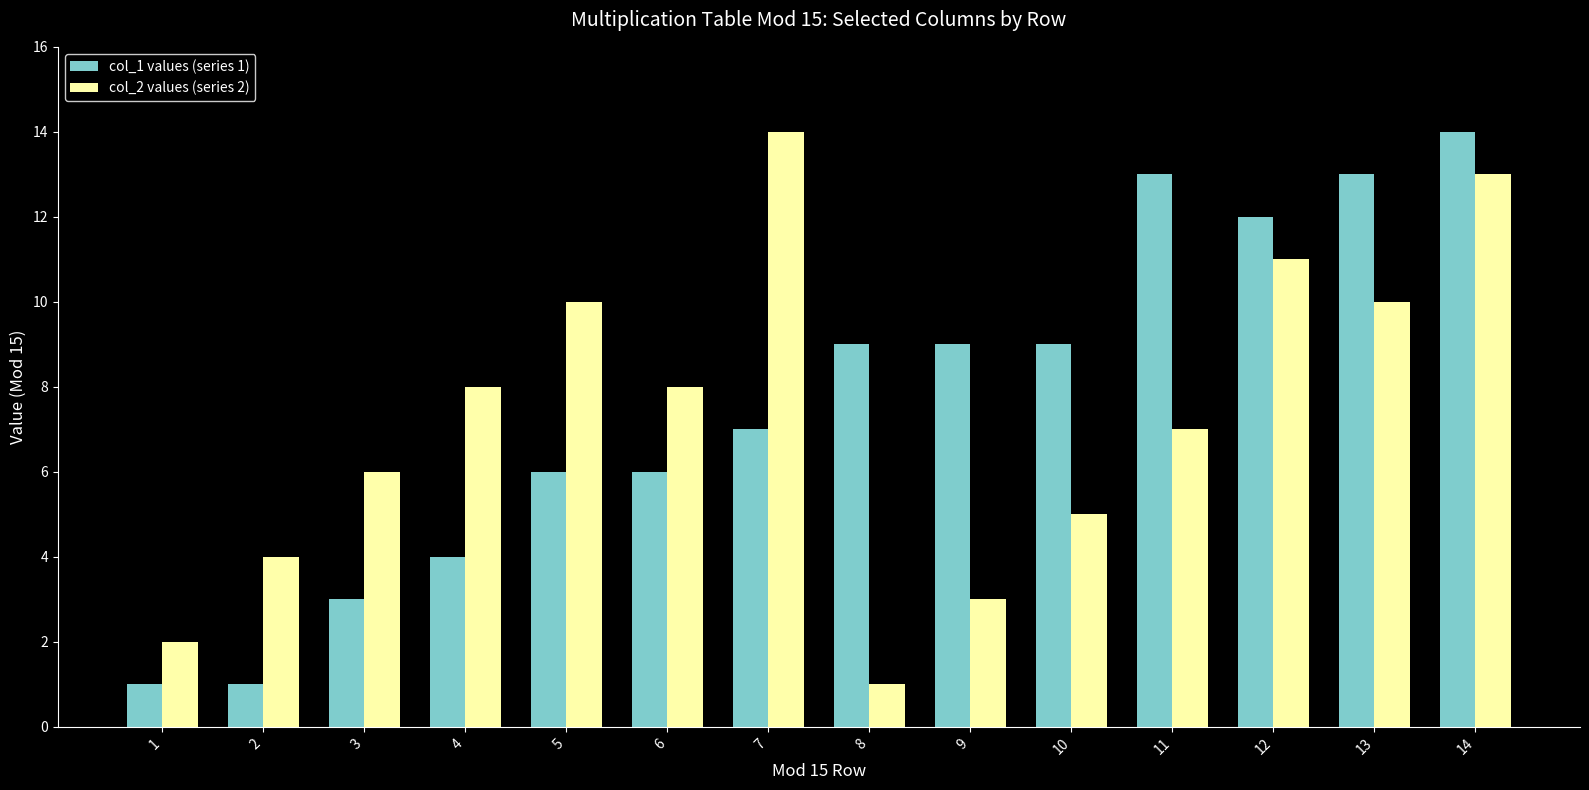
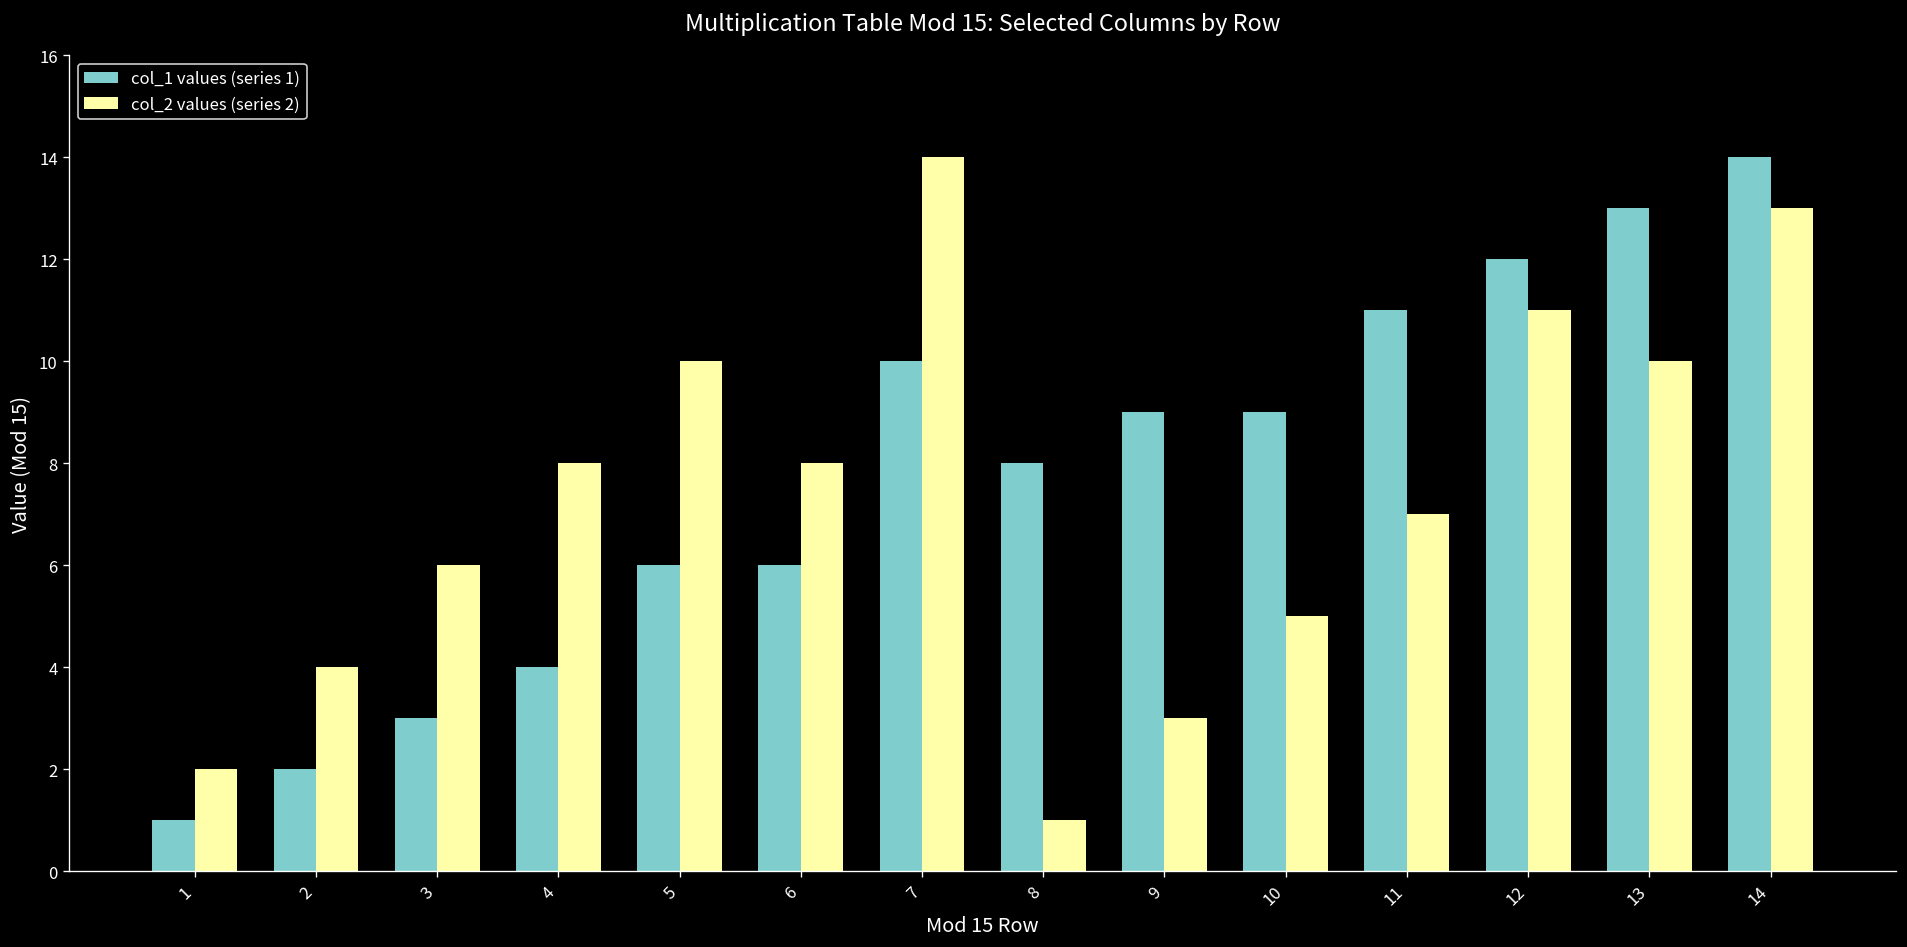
  {
    "col_1 values (series 1)": {
      "1": 1,
-     "2": 1,
+     "2": 2,
      "3": 3,
      "4": 4,
      "5": 6,
      "6": 6,
-     "7": 7,
-     "8": 9,
+     "7": 10,
+     "8": 8,
      "9": 9,
      "10": 9,
-     "11": 13,
+     "11": 11,
      "12": 12,
      "13": 13,
      "14": 14
    },
    "col_2 values (series 2)": {
      "1": 2,
      "2": 4,
      "3": 6,
      "4": 8,
      "5": 10,
      "6": 8,
      "7": 14,
      "8": 1,
      "9": 3,
      "10": 5,
      "11": 7,
      "12": 11,
      "13": 10,
      "14": 13
    }
  }
